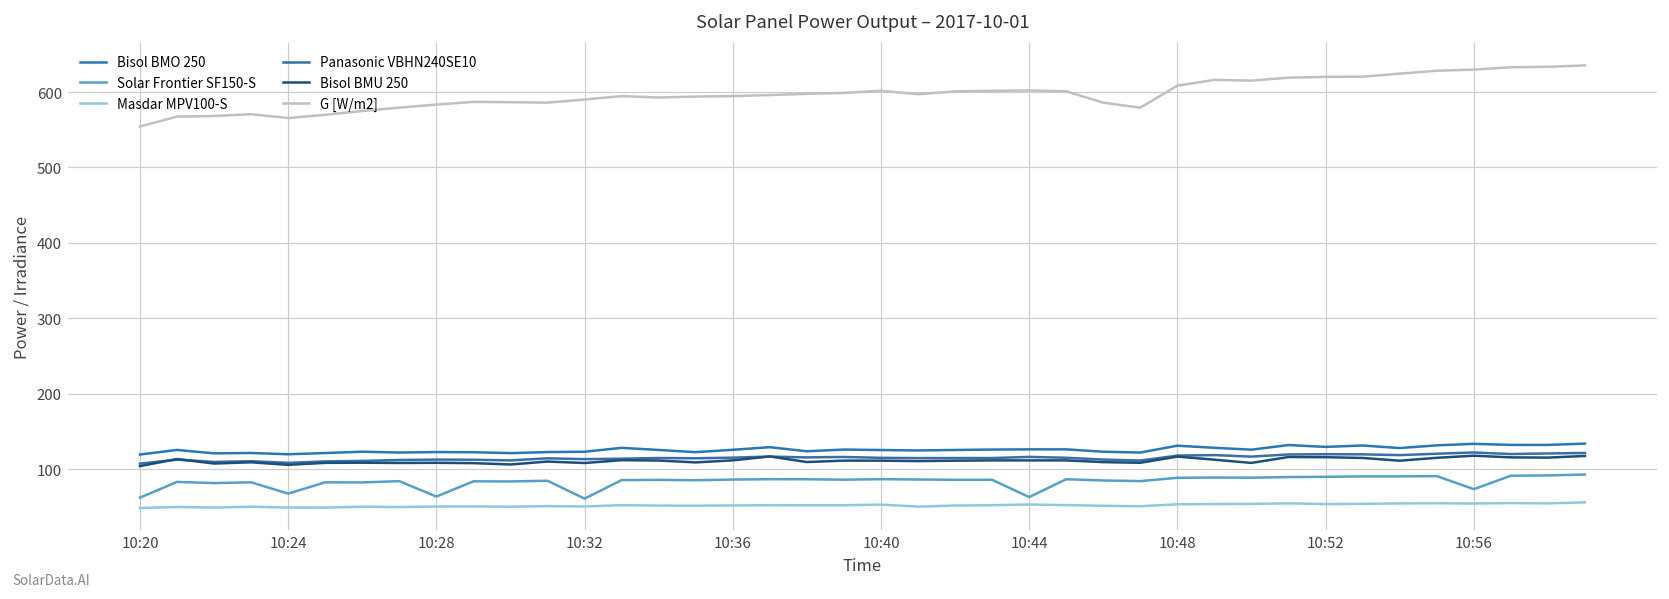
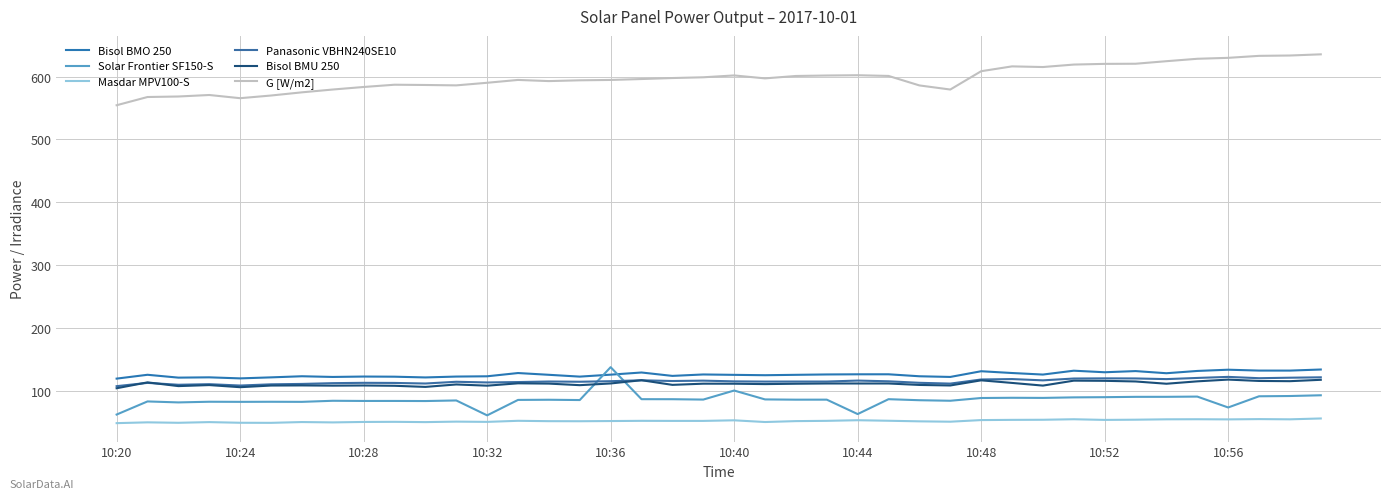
  {
    "Solar Frontier SF150-S": {
      "10:20": 60,
-     "10:24": 70,
-     "10:28": 60,
+     "10:24": 80,
+     "10:28": 80,
      "10:32": 60,
-     "10:36": 90,
-     "10:40": 90,
+     "10:36": 140,
+     "10:40": 100,
      "10:44": 60,
      "10:48": 90,
      "10:52": 90,
      "10:56": 70
    },
    "Bisol BMU 250": {
      "10:28": 110,
      "10:32": 110,
      "10:44": 110,
      "10:56": 120
    }
  }
